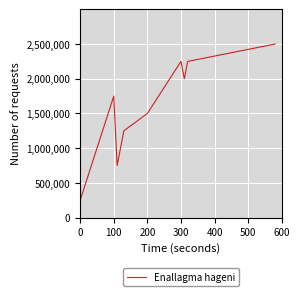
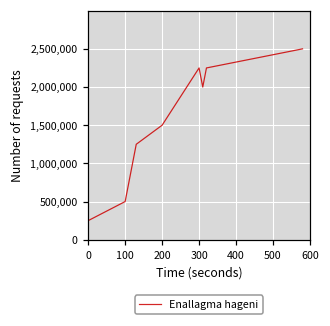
  {
    "0": "300,000",
-   "100": "1,800,000",
+   "100": "500,000",
    "200": "1,500,000",
    "300": "2,300,000"
  }
